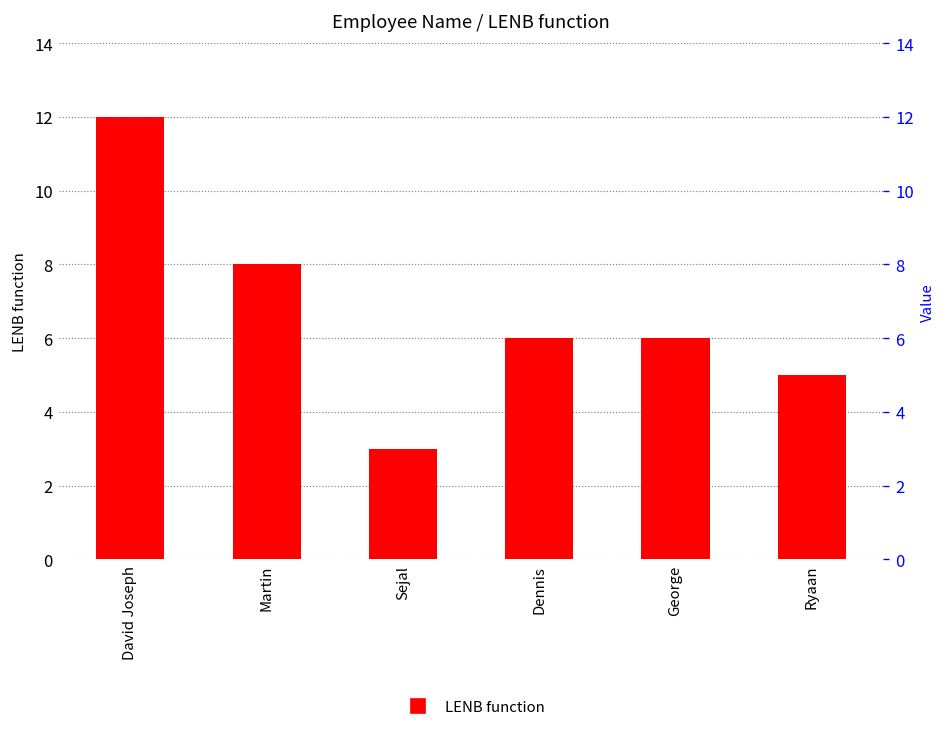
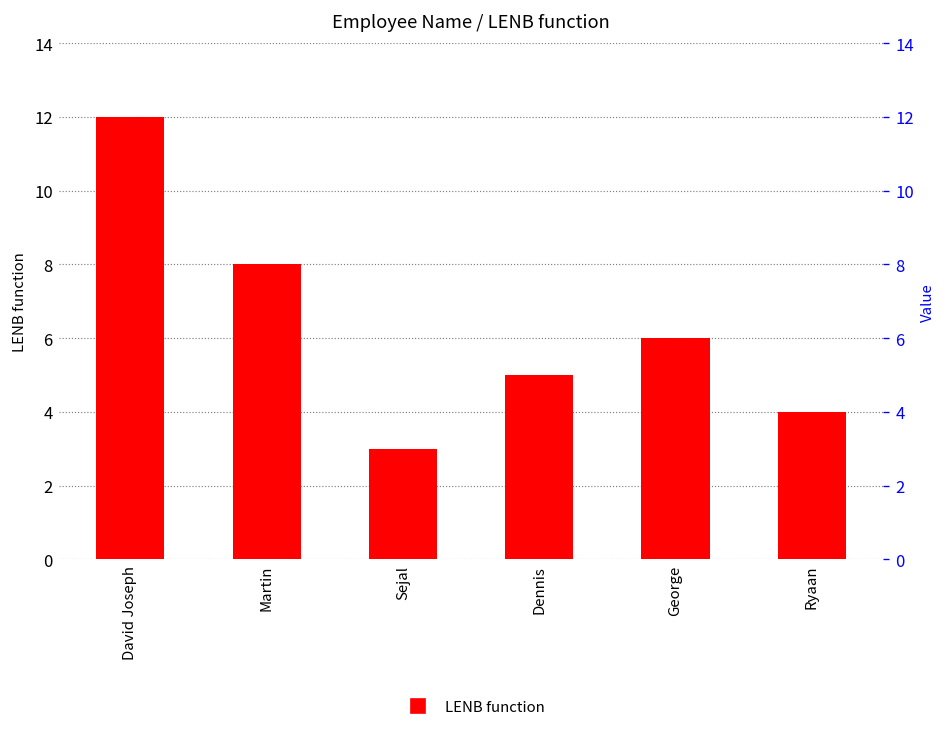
  {
    "David Joseph": 12,
    "Martin": 8,
    "Sejal": 3,
-   "Dennis": 6,
+   "Dennis": 5,
    "George": 6,
-   "Ryaan": 5
+   "Ryaan": 4
  }
